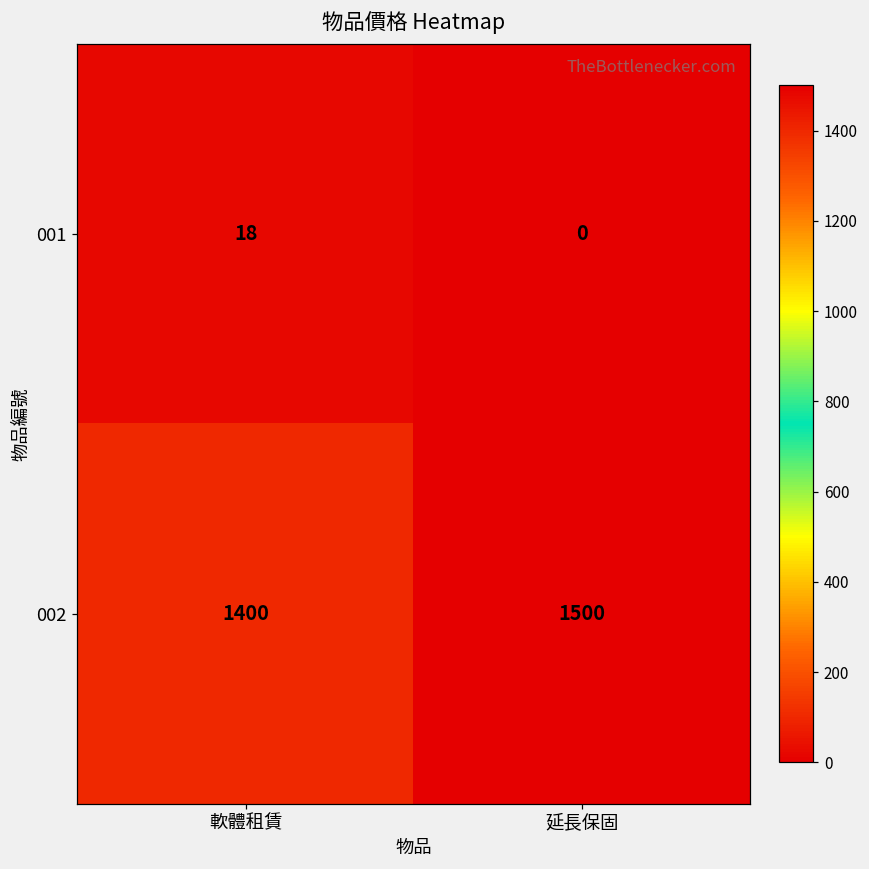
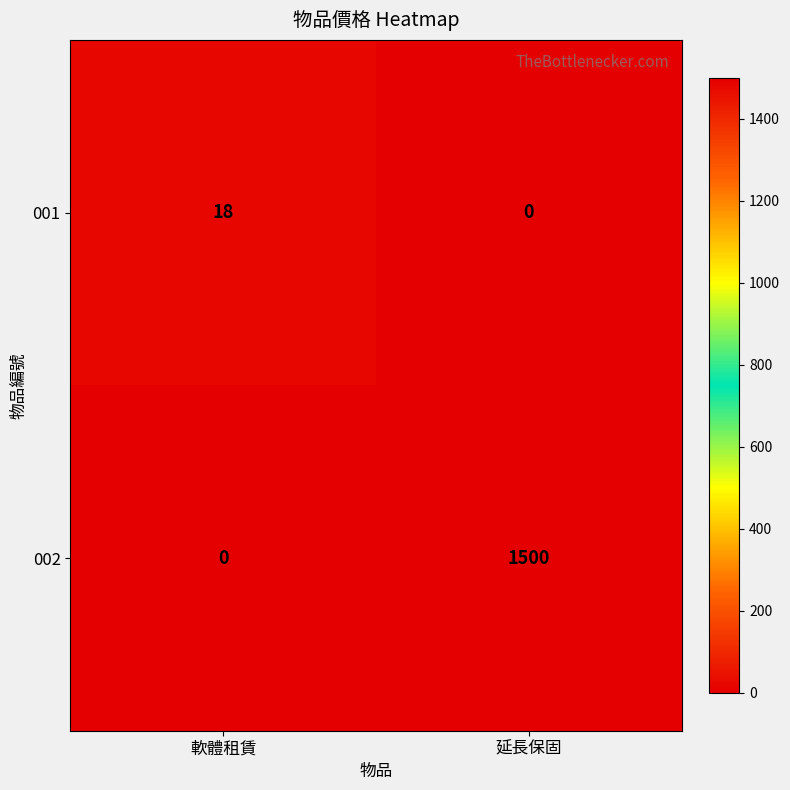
  {
    "001": {
      "軟體租賃": 18
    },
    "002": {
-     "軟體租賃": 1400,
+     "軟體租賃": 0,
      "延長保固": 1500
    }
  }
